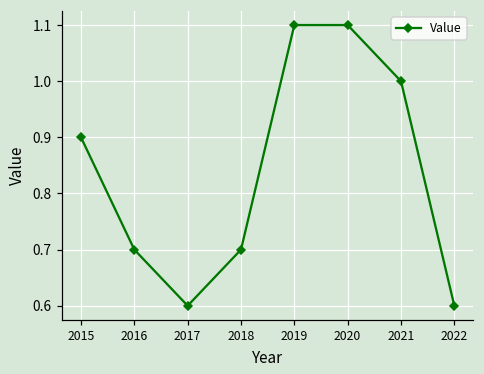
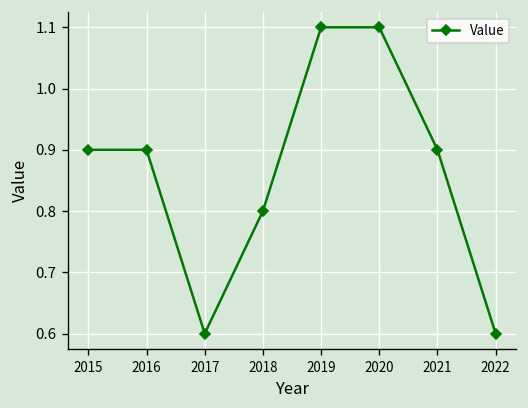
  {
    "2015": 0.9,
-   "2016": 0.7,
+   "2016": 0.9,
    "2017": 0.6,
-   "2018": 0.7,
+   "2018": 0.8,
    "2019": 1.1,
    "2020": 1.1,
-   "2021": 1.0,
+   "2021": 0.9,
    "2022": 0.6
  }
